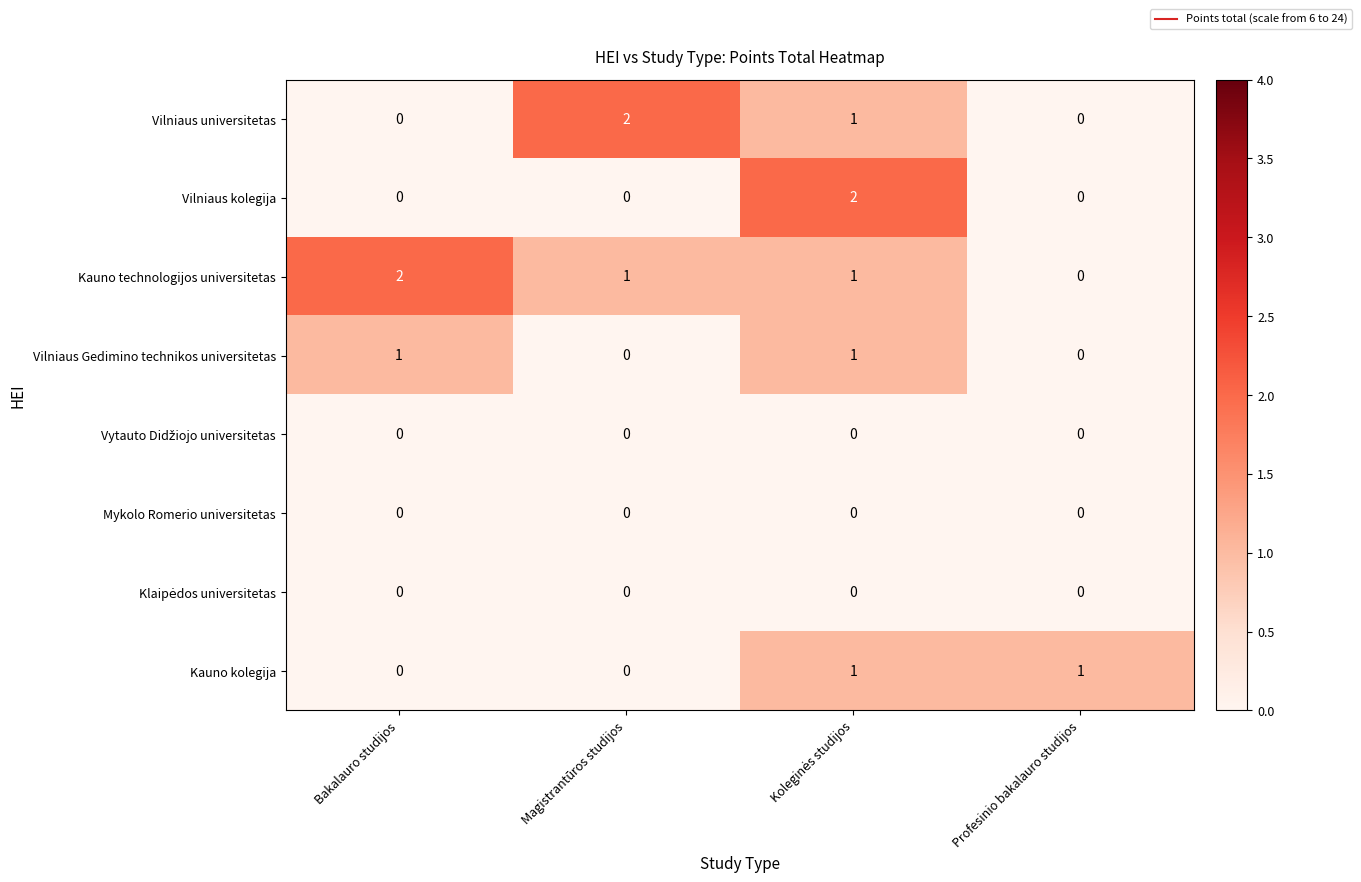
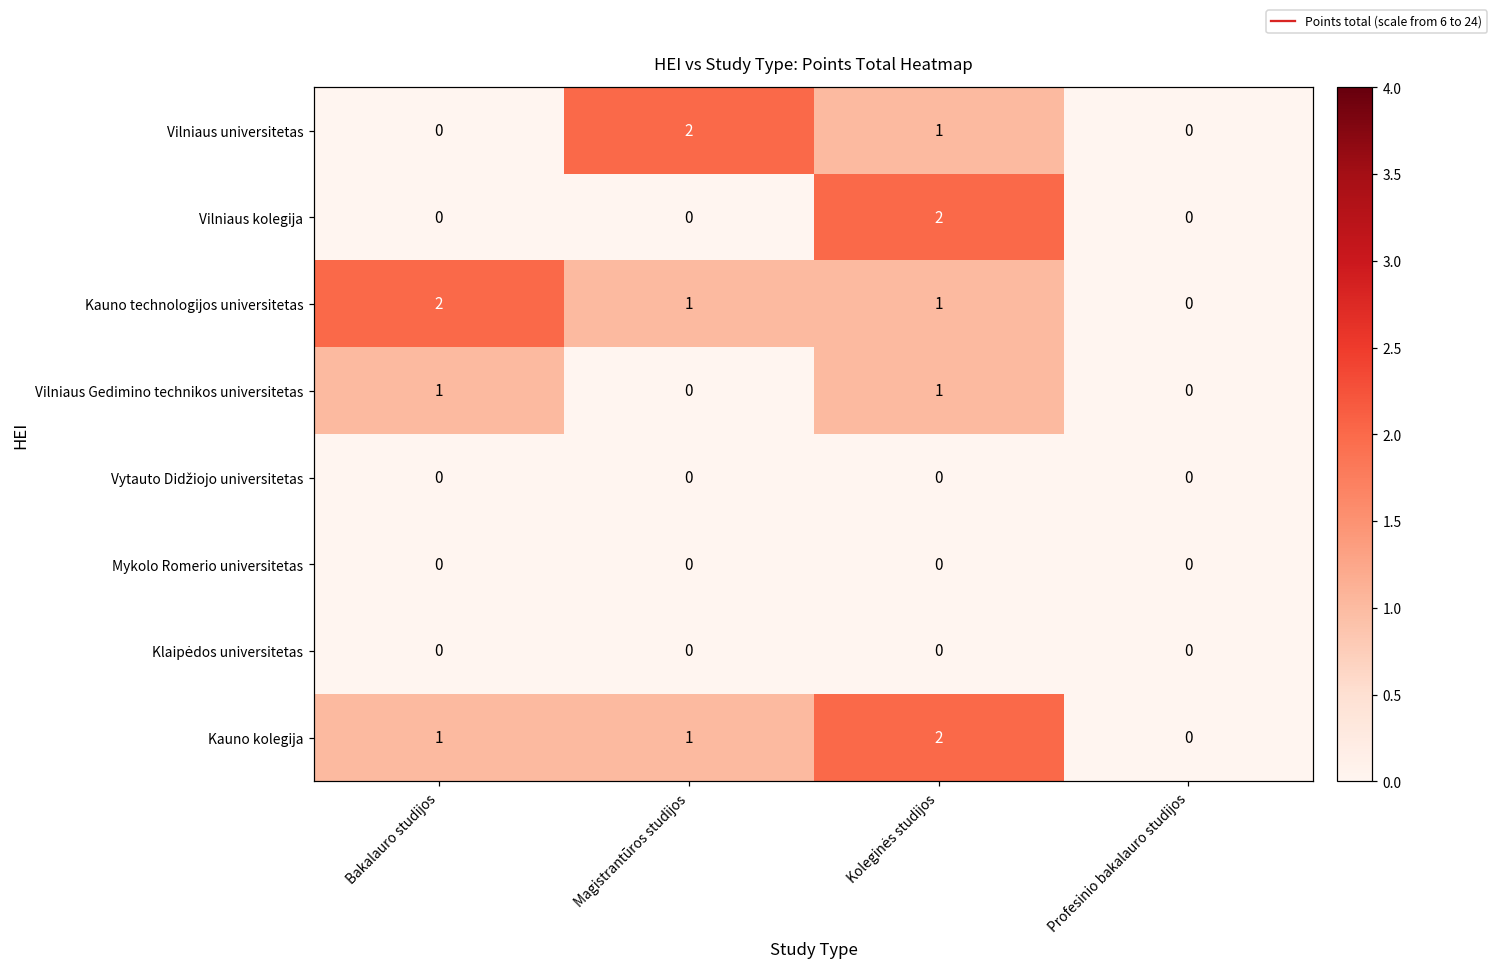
  {
    "Vilniaus universitetas": {
      "Bakalauro studijos": 0,
      "Magistrantūros studijos": 2,
      "Koleginės studijos": 1,
      "Profesinio bakalauro studijos": 0
    },
    "Vilniaus kolegija": {
      "Bakalauro studijos": 0,
      "Magistrantūros studijos": 0,
      "Koleginės studijos": 2,
      "Profesinio bakalauro studijos": 0
    },
    "Kauno technologijos universitetas": {
      "Bakalauro studijos": 2,
      "Magistrantūros studijos": 1,
      "Koleginės studijos": 1,
      "Profesinio bakalauro studijos": 0
    },
    "Vilniaus Gedimino technikos universitetas": {
      "Bakalauro studijos": 1,
      "Magistrantūros studijos": 0,
      "Koleginės studijos": 1,
      "Profesinio bakalauro studijos": 0
    },
    "Vytauto Didžiojo universitetas": {
      "Bakalauro studijos": 0,
      "Magistrantūros studijos": 0,
      "Koleginės studijos": 0,
      "Profesinio bakalauro studijos": 0
    },
    "Mykolo Romerio universitetas": {
      "Bakalauro studijos": 0,
      "Magistrantūros studijos": 0,
      "Koleginės studijos": 0,
      "Profesinio bakalauro studijos": 0
    },
    "Klaipėdos universitetas": {
      "Bakalauro studijos": 0,
      "Magistrantūros studijos": 0,
      "Koleginės studijos": 0,
      "Profesinio bakalauro studijos": 0
    },
    "Kauno kolegija": {
-     "Bakalauro studijos": 0,
-     "Magistrantūros studijos": 0,
-     "Koleginės studijos": 1,
-     "Profesinio bakalauro studijos": 1
+     "Bakalauro studijos": 1,
+     "Magistrantūros studijos": 1,
+     "Koleginės studijos": 2,
+     "Profesinio bakalauro studijos": 0
    }
  }
